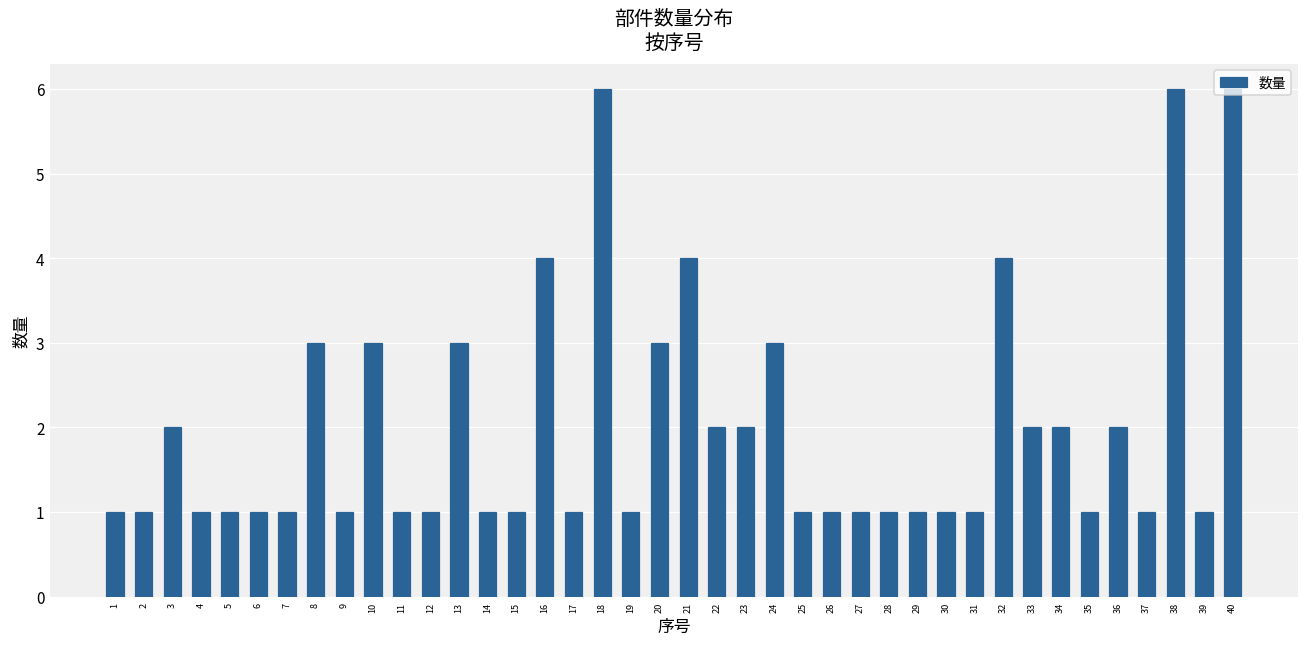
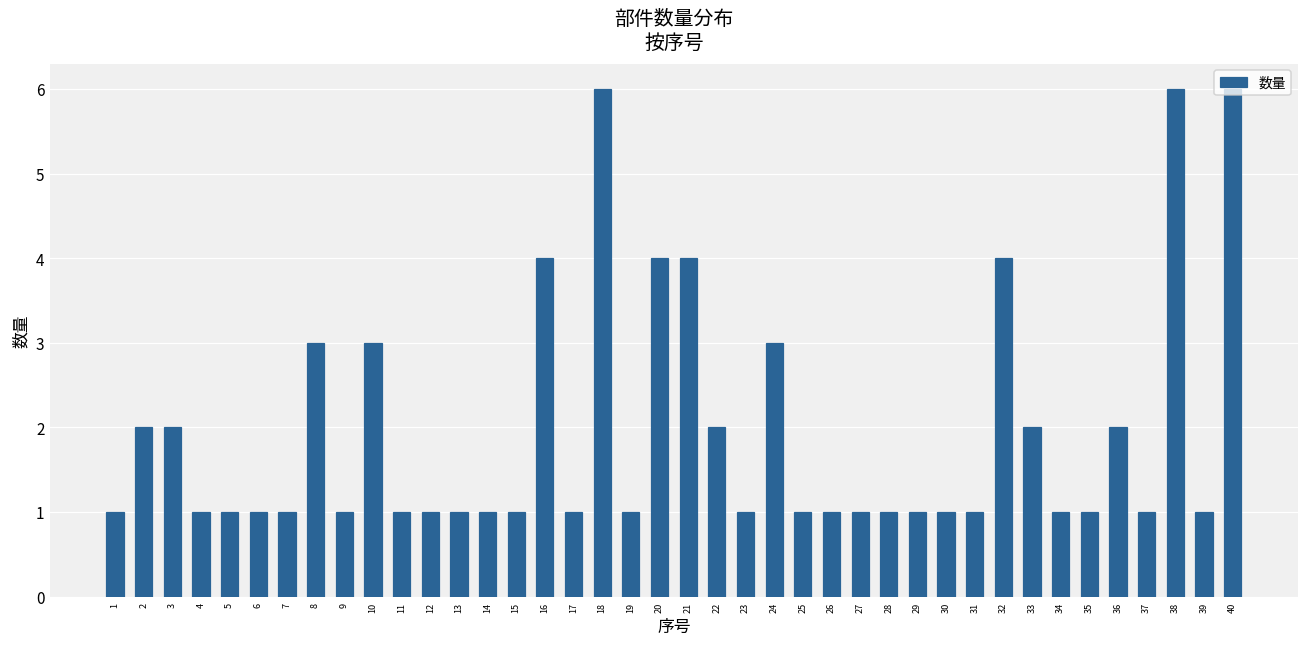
  {
    "1": 1,
-   "2": 1,
+   "2": 2,
    "3": 2,
    "4": 1,
    "5": 1,
    "6": 1,
    "7": 1,
    "8": 3,
    "9": 1,
    "10": 3,
    "11": 1,
    "12": 1,
-   "13": 3,
+   "13": 1,
    "14": 1,
    "15": 1,
    "16": 4,
    "17": 1,
    "18": 6,
    "19": 1,
-   "20": 3,
+   "20": 4,
    "21": 4,
    "22": 2,
-   "23": 2,
+   "23": 1,
    "24": 3,
    "25": 1,
    "26": 1,
    "27": 1,
    "28": 1,
    "29": 1,
    "30": 1,
    "31": 1,
    "32": 4,
    "33": 2,
-   "34": 2,
+   "34": 1,
    "35": 1,
    "36": 2,
    "37": 1,
    "38": 6,
    "39": 1
  }
